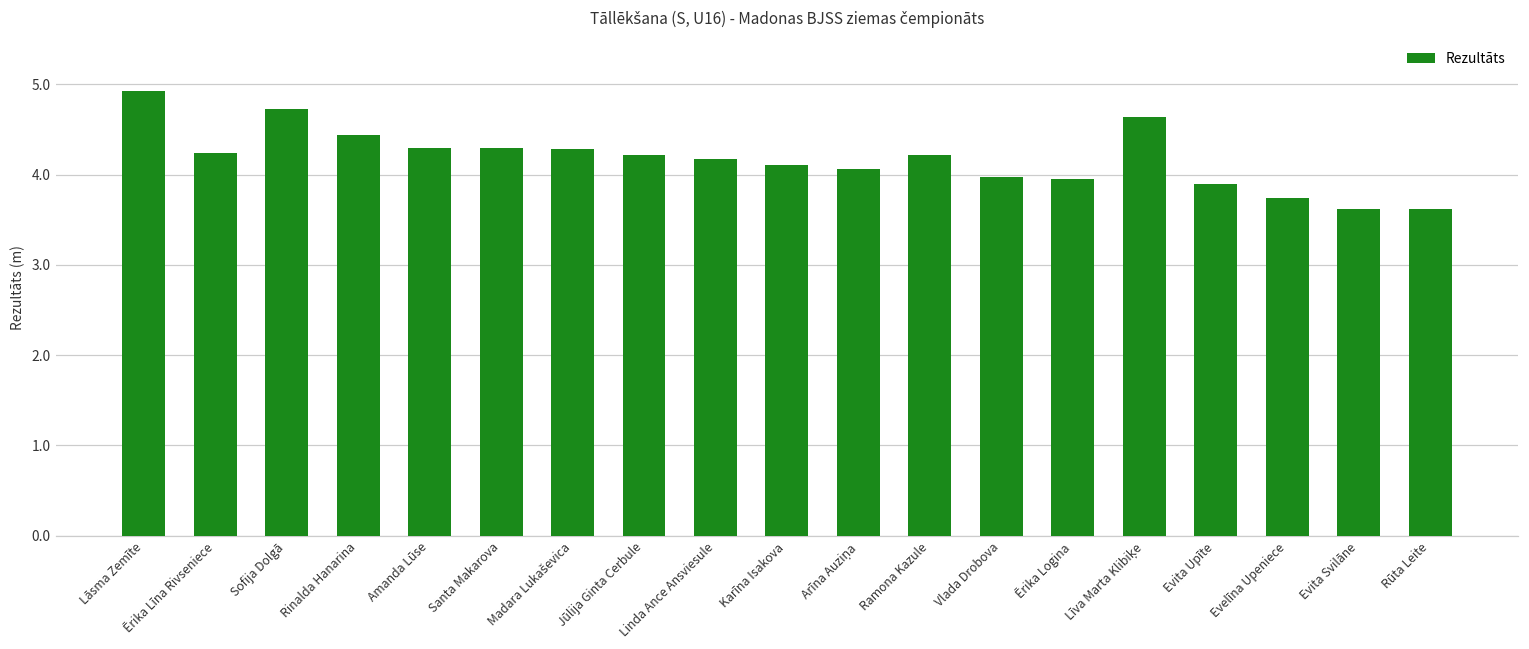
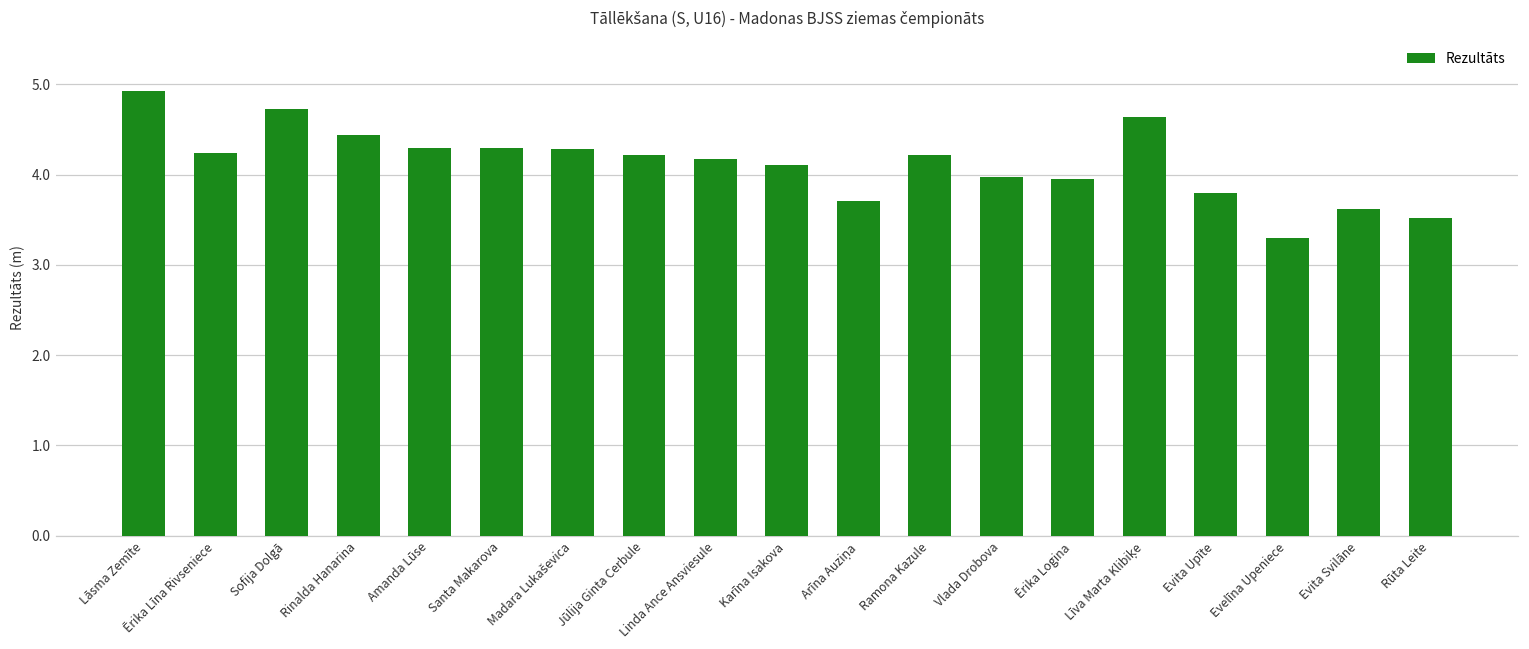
  {
    "Lāsma Zemīte": 4.9,
    "Ērika Līna Rivseniece": 4.2,
    "Sofija Dolgā": 4.7,
    "Rinalda Hanarina": 4.4,
    "Amanda Lūse": 4.3,
    "Santa Makarova": 4.3,
    "Madara Lukaševica": 4.3,
    "Jūlija Ginta Cerbule": 4.2,
    "Linda Ance Ansviesule": 4.2,
    "Karīna Isakova": 4.1,
-   "Arīna Auziņa": 4.1,
+   "Arīna Auziņa": 3.7,
    "Ramona Kazule": 4.2,
    "Vlada Drobova": 4.0,
    "Ērika Logina": 4.0,
    "Līva Marta Klibiķe": 4.6,
-   "Evita Upīte": 3.9,
-   "Evelīna Upeniece": 3.7,
+   "Evita Upīte": 3.8,
+   "Evelīna Upeniece": 3.3,
    "Evita Svilāne": 3.6,
-   "Rūta Leite": 3.6
+   "Rūta Leite": 3.5
  }
